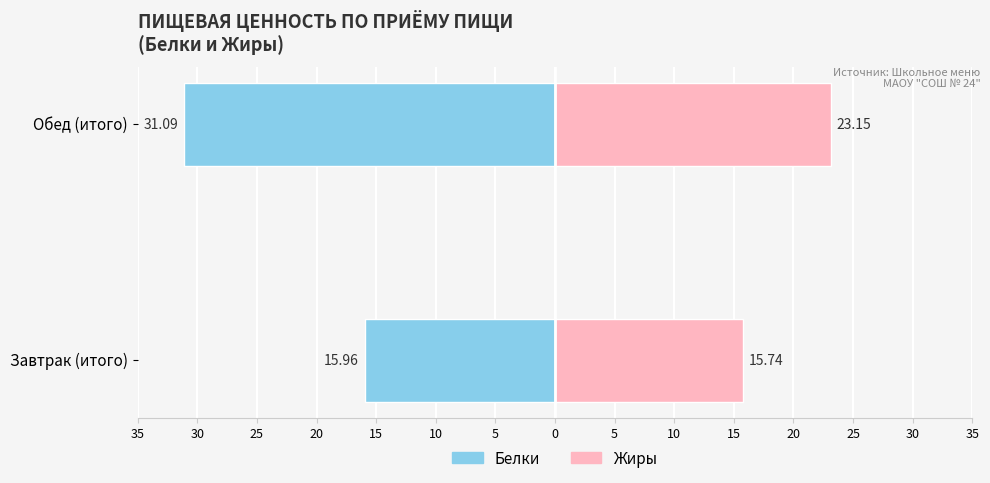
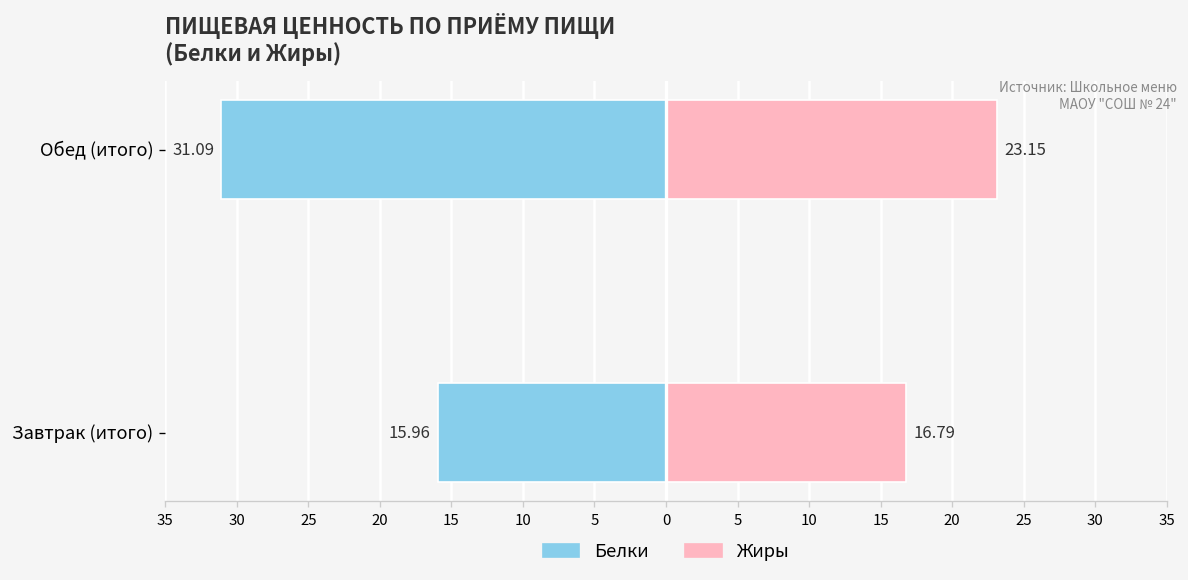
  {
    "Жиры": {
      "Обед (итого)": 23.15,
-     "Завтрак (итого)": 15.74
+     "Завтрак (итого)": 16.79
    }
  }
